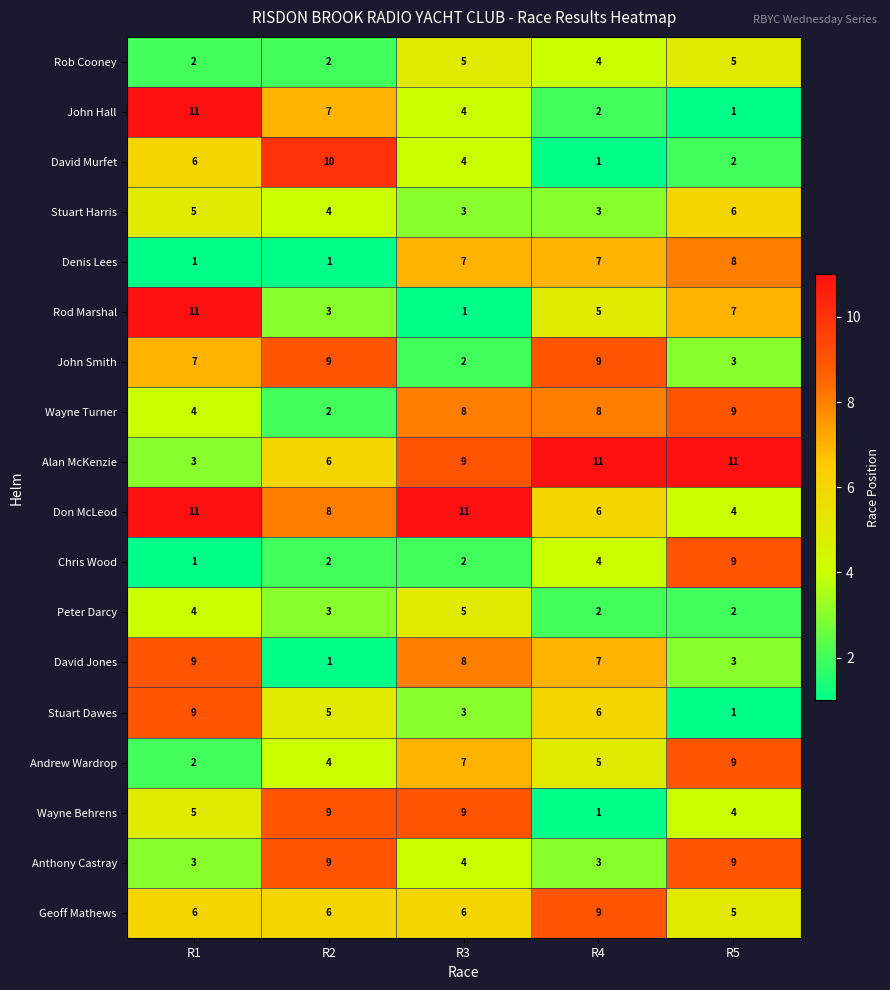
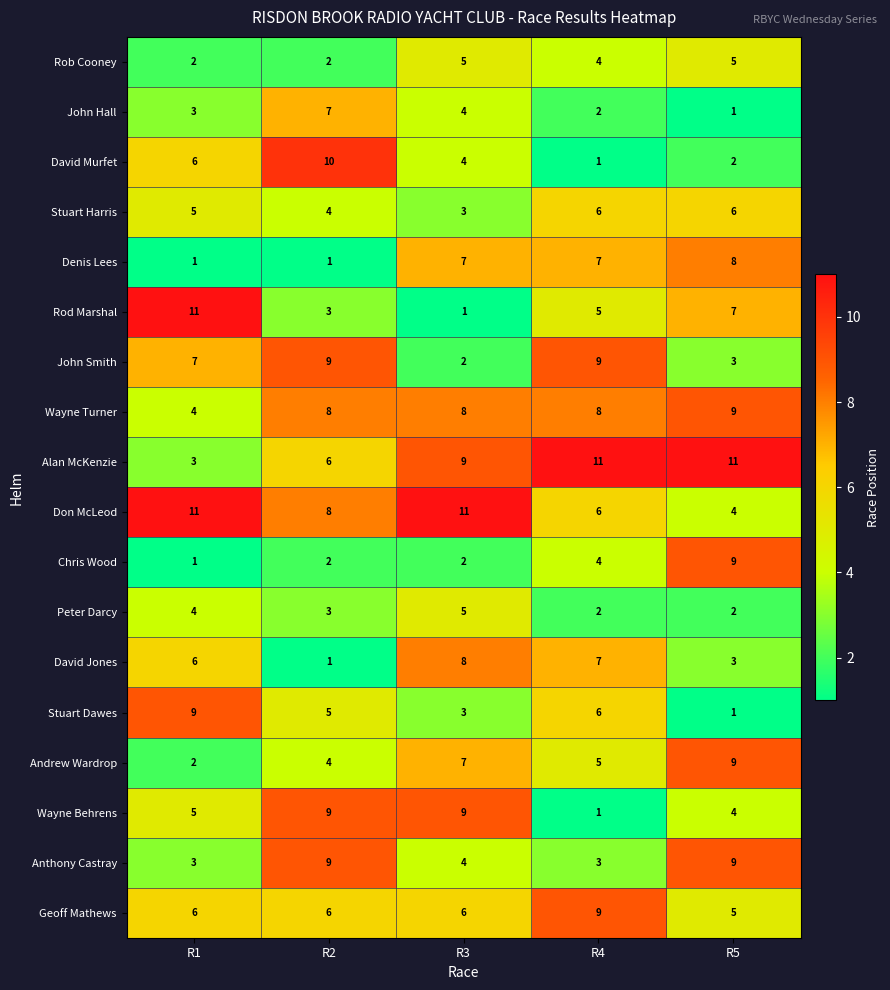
  {
    "Rob Cooney": {
      "R1": 2,
      "R2": 2,
      "R3": 5,
      "R4": 4,
      "R5": 5
    },
    "John Hall": {
-     "R1": 11,
+     "R1": 3,
      "R2": 7,
      "R3": 4,
      "R4": 2,
      "R5": 1
    },
    "David Murfet": {
      "R1": 6,
      "R2": 10,
      "R3": 4,
      "R4": 1,
      "R5": 2
    },
    "Stuart Harris": {
      "R1": 5,
      "R2": 4,
      "R3": 3,
-     "R4": 3,
+     "R4": 6,
      "R5": 6
    },
    "Denis Lees": {
      "R1": 1,
      "R2": 1,
      "R3": 7,
      "R4": 7,
      "R5": 8
    },
    "Rod Marshal": {
      "R1": 11,
      "R2": 3,
      "R3": 1,
      "R4": 5,
      "R5": 7
    },
    "John Smith": {
      "R1": 7,
      "R2": 9,
      "R3": 2,
      "R4": 9,
      "R5": 3
    },
    "Wayne Turner": {
      "R1": 4,
-     "R2": 2,
+     "R2": 8,
      "R3": 8,
      "R4": 8,
      "R5": 9
    },
    "Alan McKenzie": {
      "R1": 3,
      "R2": 6,
      "R3": 9,
      "R4": 11,
      "R5": 11
    },
    "Don McLeod": {
      "R1": 11,
      "R2": 8,
      "R3": 11,
      "R4": 6,
      "R5": 4
    },
    "Chris Wood": {
      "R1": 1,
      "R2": 2,
      "R3": 2,
      "R4": 4,
      "R5": 9
    },
    "Peter Darcy": {
      "R1": 4,
      "R2": 3,
      "R3": 5,
      "R4": 2,
      "R5": 2
    },
    "David Jones": {
-     "R1": 9,
+     "R1": 6,
      "R2": 1,
      "R3": 8,
      "R4": 7,
      "R5": 3
    },
    "Stuart Dawes": {
      "R1": 9,
      "R2": 5,
      "R3": 3,
      "R4": 6,
      "R5": 1
    },
    "Andrew Wardrop": {
      "R1": 2,
      "R2": 4,
      "R3": 7,
      "R4": 5,
      "R5": 9
    },
    "Wayne Behrens": {
      "R1": 5,
      "R2": 9,
      "R3": 9,
      "R4": 1,
      "R5": 4
    },
    "Anthony Castray": {
      "R1": 3,
      "R2": 9,
      "R3": 4,
      "R4": 3,
      "R5": 9
    },
    "Geoff Mathews": {
      "R1": 6,
      "R2": 6,
      "R3": 6,
      "R4": 9,
      "R5": 5
    }
  }
